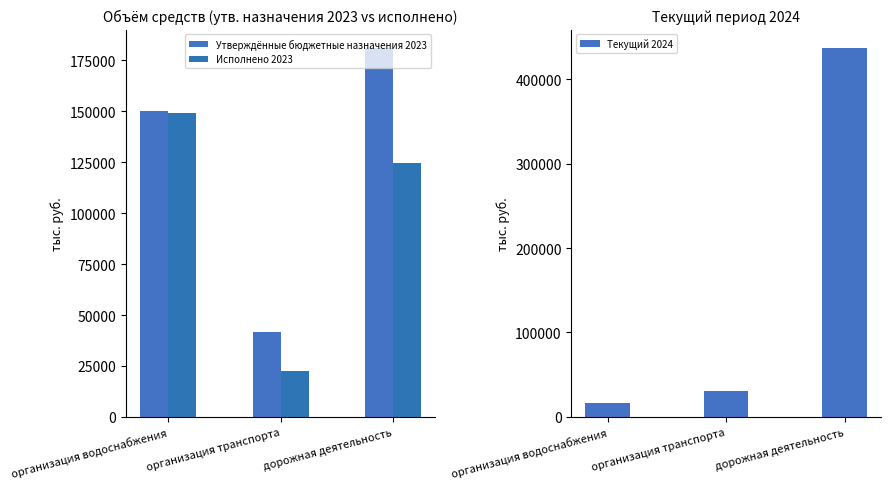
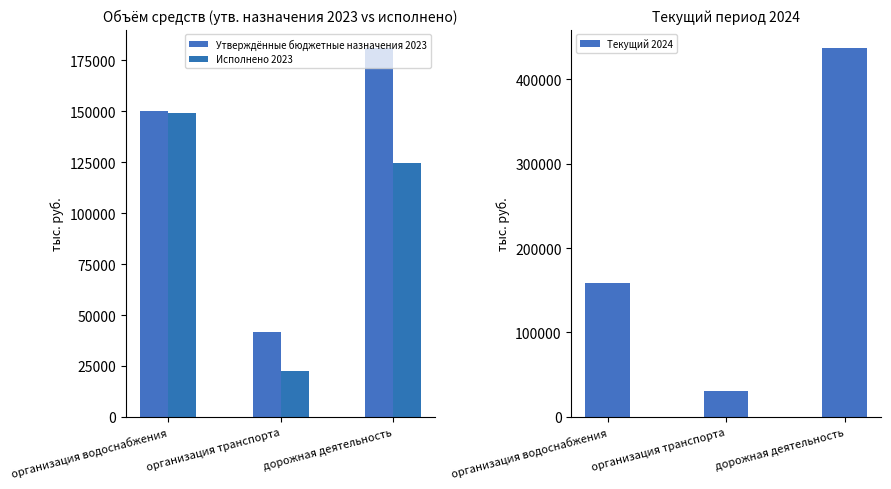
  {
    "Текущий период 2024": {
-     "организация водоснабжения": 20000,
+     "организация водоснабжения": 160000,
      "организация транспорта": 30000,
      "дорожная деятельность": 440000
    }
  }
